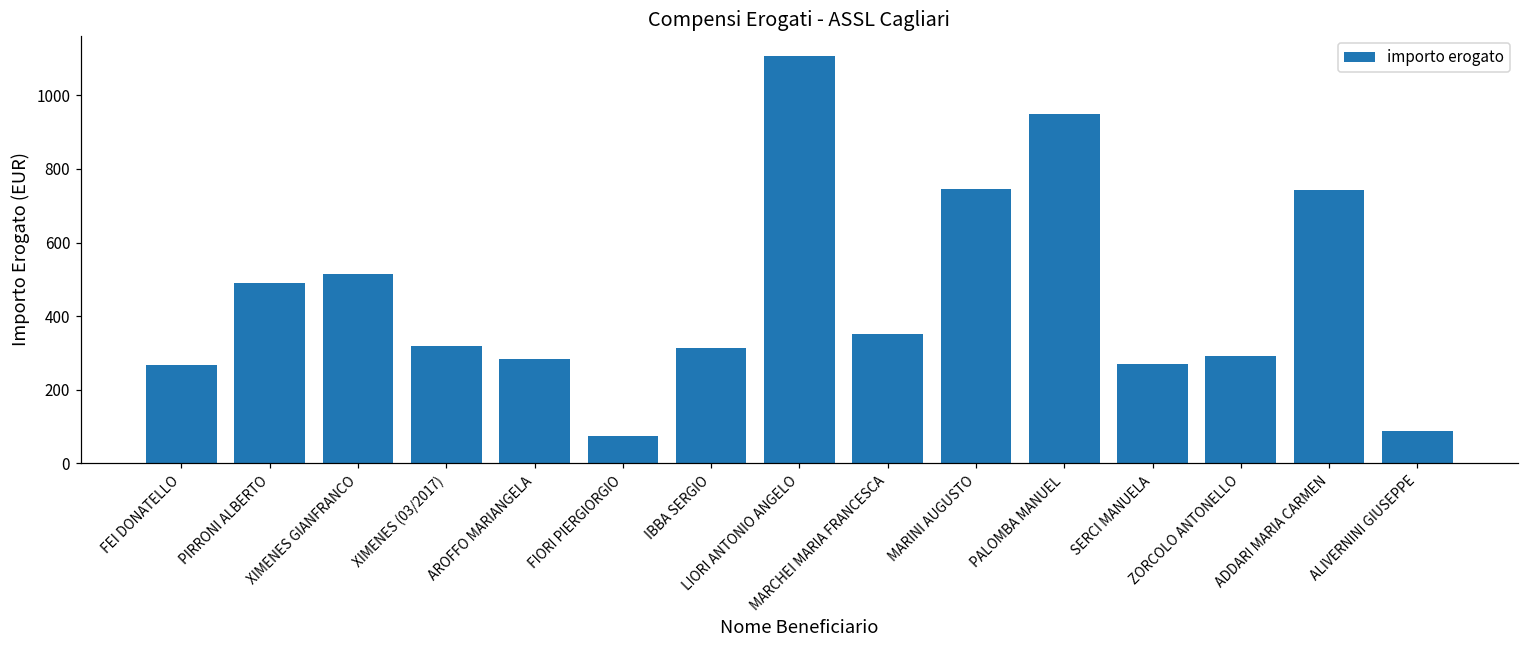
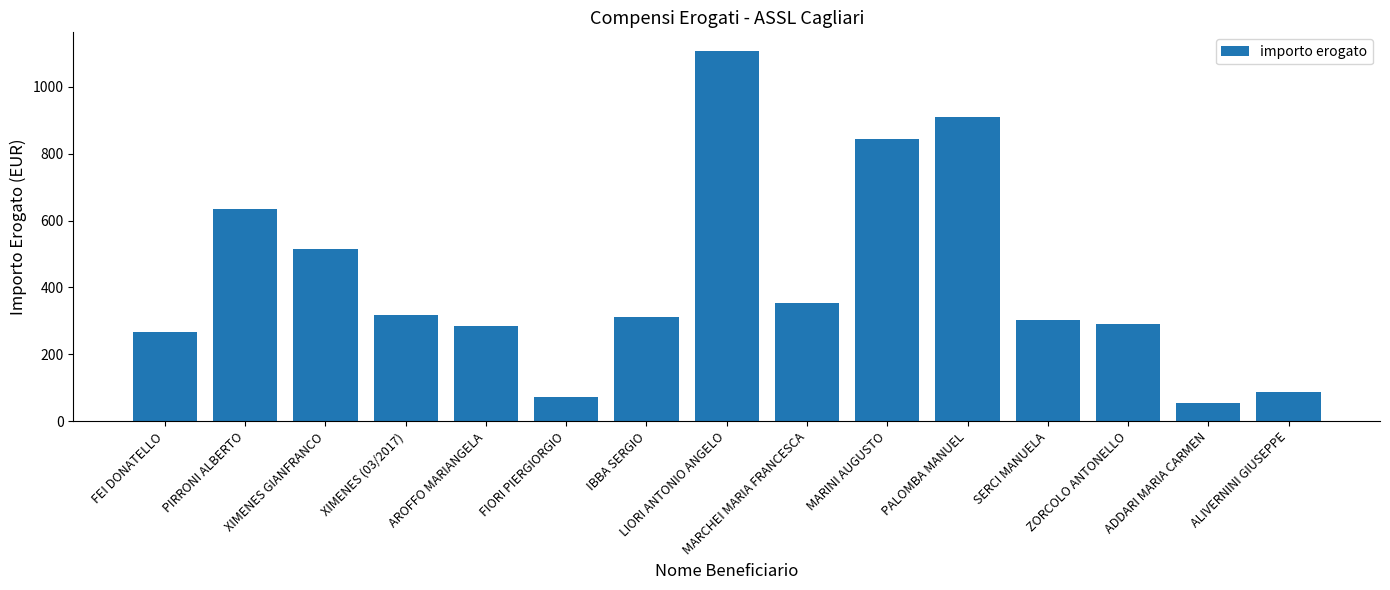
  {
    "FEI DONATELLO": 270,
-   "PIRRONI ALBERTO": 490,
+   "PIRRONI ALBERTO": 640,
    "XIMENES GIANFRANCO": 510,
    "XIMENES (03/2017)": 320,
    "AROFFO MARIANGELA": 280,
    "FIORI PIERGIORGIO": 70,
    "IBBA SERGIO": 310,
    "LIORI ANTONIO ANGELO": 1110,
    "MARCHEI MARIA FRANCESCA": 350,
-   "MARINI AUGUSTO": 750,
-   "PALOMBA MANUEL": 950,
-   "SERCI MANUELA": 270,
+   "MARINI AUGUSTO": 840,
+   "PALOMBA MANUEL": 910,
+   "SERCI MANUELA": 300,
    "ZORCOLO ANTONELLO": 290,
-   "ADDARI MARIA CARMEN": 740,
+   "ADDARI MARIA CARMEN": 60,
    "ALIVERNINI GIUSEPPE": 90
  }
